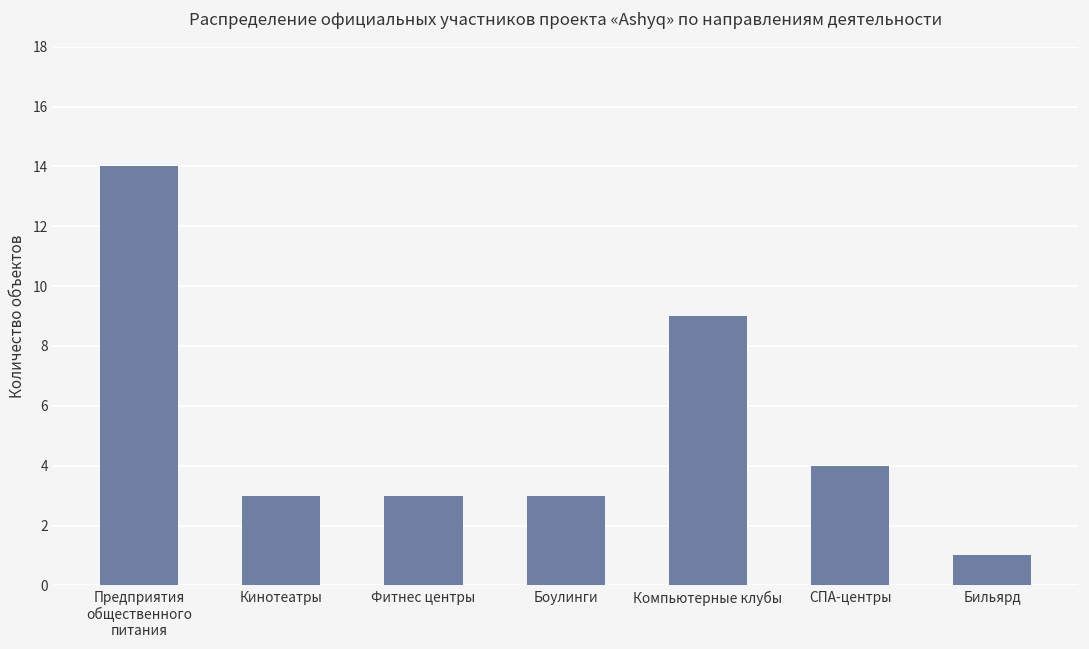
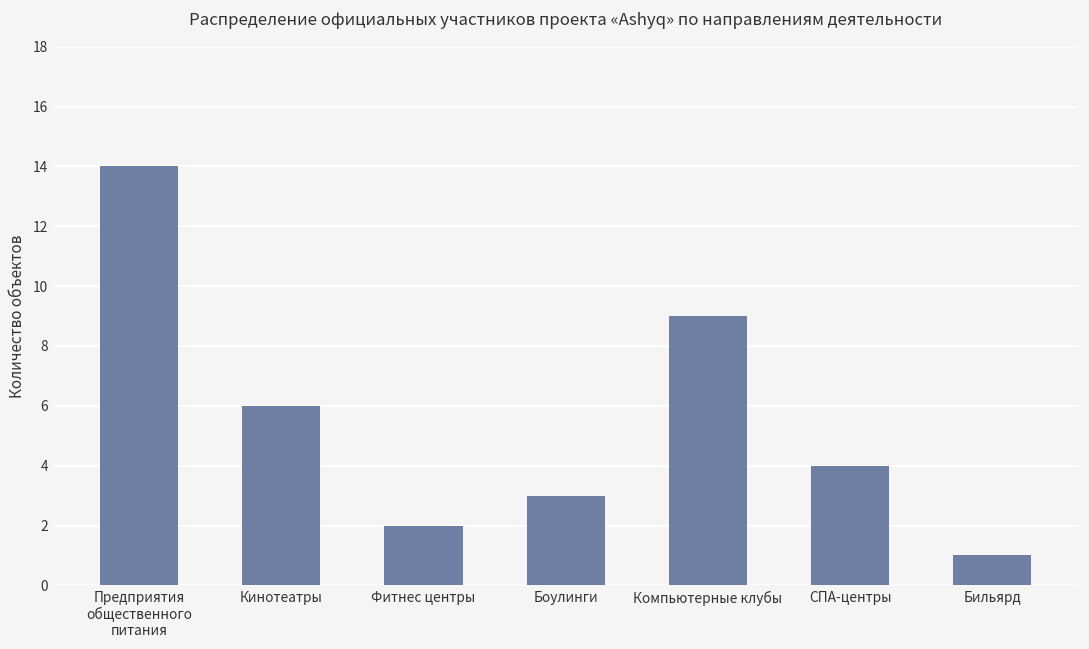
  {
    "Предприятия общественного питания": 14,
-   "Кинотеатры": 3,
-   "Фитнес центры": 3,
+   "Кинотеатры": 6,
+   "Фитнес центры": 2,
    "Боулинги": 3,
    "Компьютерные клубы": 9,
    "СПА-центры": 4,
    "Бильярд": 1
  }
